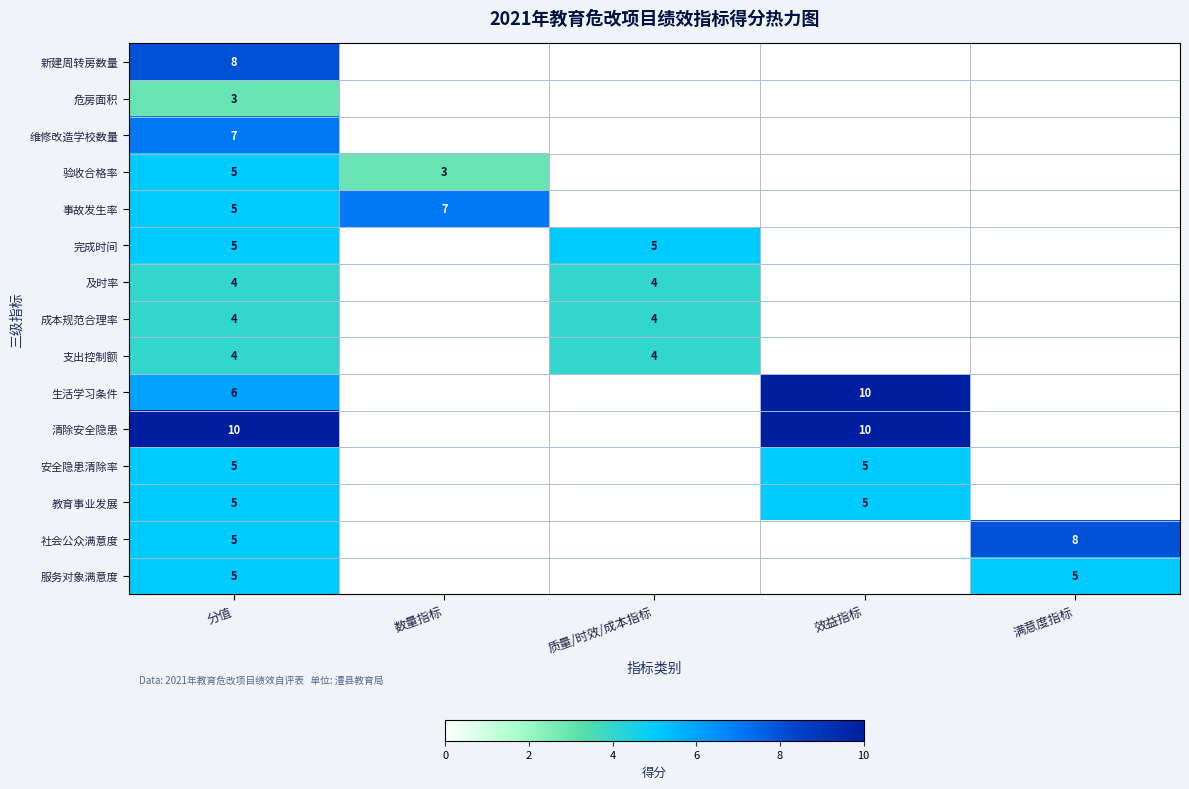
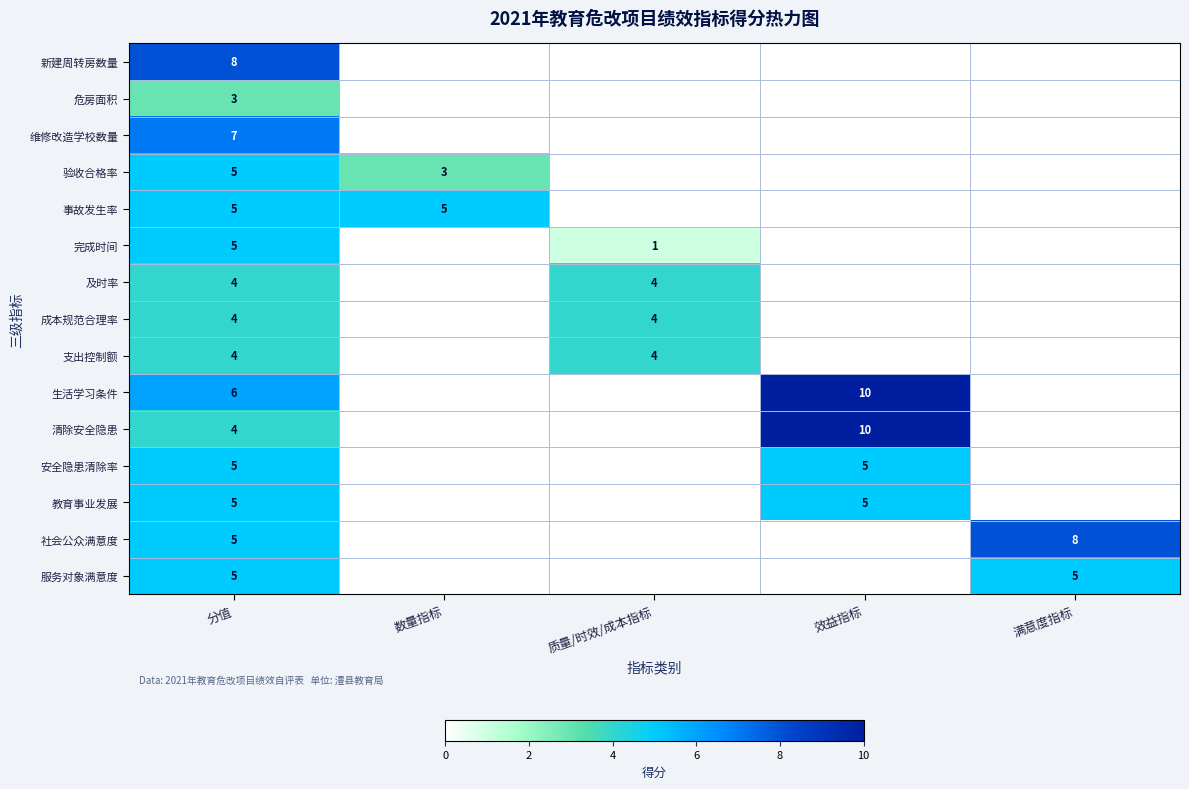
  {
    "新建周转房数量": {
      "分值": 8
    },
    "危房面积": {
      "分值": 3
    },
    "维修改造学校数量": {
      "分值": 7
    },
    "验收合格率": {
      "分值": 5,
      "数量指标": 3
    },
    "事故发生率": {
      "分值": 5,
-     "数量指标": 7
+     "数量指标": 5
    },
    "完成时间": {
      "分值": 5,
-     "质量/时效/成本指标": 5
+     "质量/时效/成本指标": 1
    },
    "及时率": {
      "分值": 4,
      "质量/时效/成本指标": 4
    },
    "成本规范合理率": {
      "分值": 4,
      "质量/时效/成本指标": 4
    },
    "支出控制额": {
      "分值": 4,
      "质量/时效/成本指标": 4
    },
    "生活学习条件": {
      "分值": 6,
      "效益指标": 10
    },
    "清除安全隐患": {
-     "分值": 10,
+     "分值": 4,
      "效益指标": 10
    },
    "安全隐患清除率": {
      "分值": 5,
      "效益指标": 5
    },
    "教育事业发展": {
      "分值": 5,
      "效益指标": 5
    },
    "社会公众满意度": {
      "分值": 5,
      "满意度指标": 8
    },
    "服务对象满意度": {
      "分值": 5,
      "满意度指标": 5
    }
  }
